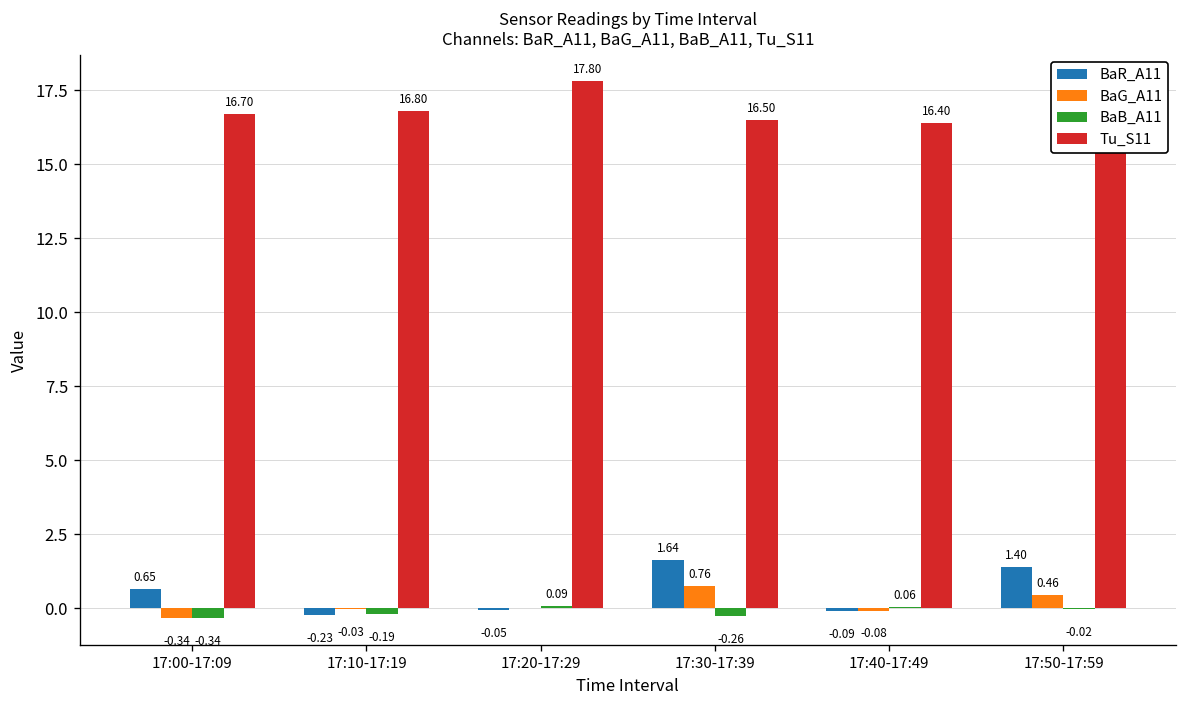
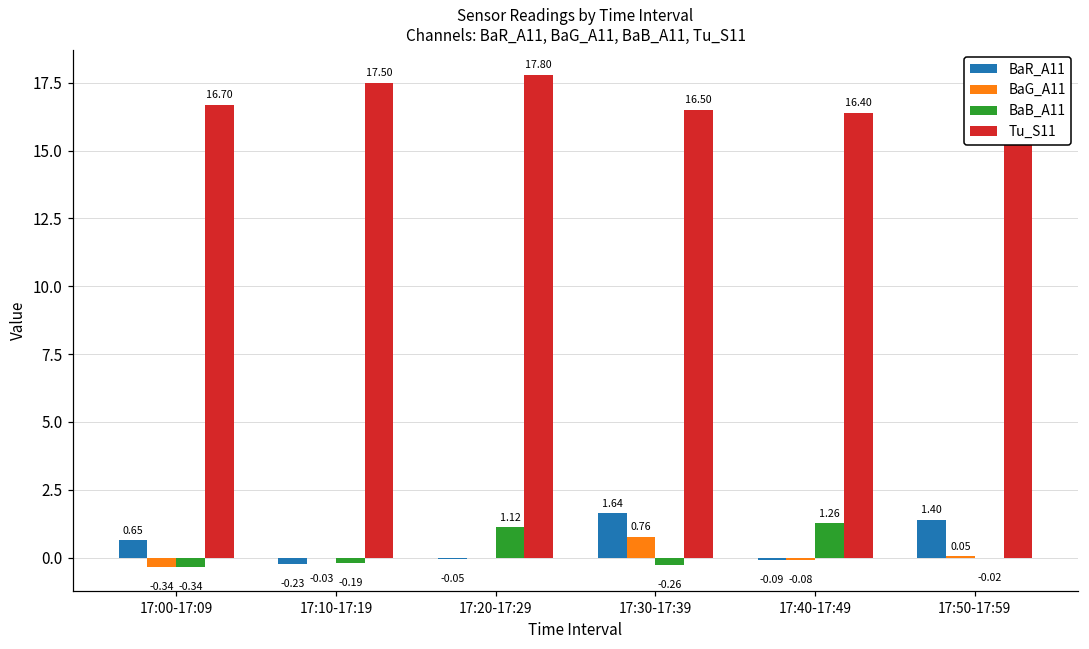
  {
    "BaR_A11": {
      "17:00-17:09": 0.65,
      "17:10-17:19": -0.23,
      "17:20-17:29": -0.05,
      "17:30-17:39": 1.64,
      "17:40-17:49": -0.09,
      "17:50-17:59": 1.40
    },
    "BaG_A11": {
      "17:00-17:09": -0.34,
      "17:10-17:19": -0.03,
      "17:30-17:39": 0.76,
      "17:40-17:49": -0.08,
-     "17:50-17:59": 0.46
+     "17:50-17:59": 0.05
    },
    "BaB_A11": {
      "17:00-17:09": -0.34,
      "17:10-17:19": -0.19,
-     "17:20-17:29": 0.09,
+     "17:20-17:29": 1.12,
      "17:30-17:39": -0.26,
-     "17:40-17:49": 0.06,
+     "17:40-17:49": 1.26,
      "17:50-17:59": -0.02
    },
    "Tu_S11": {
      "17:00-17:09": 16.70,
-     "17:10-17:19": 16.80,
+     "17:10-17:19": 17.50,
      "17:20-17:29": 17.80,
      "17:30-17:39": 16.50,
      "17:40-17:49": 16.40
    }
  }
